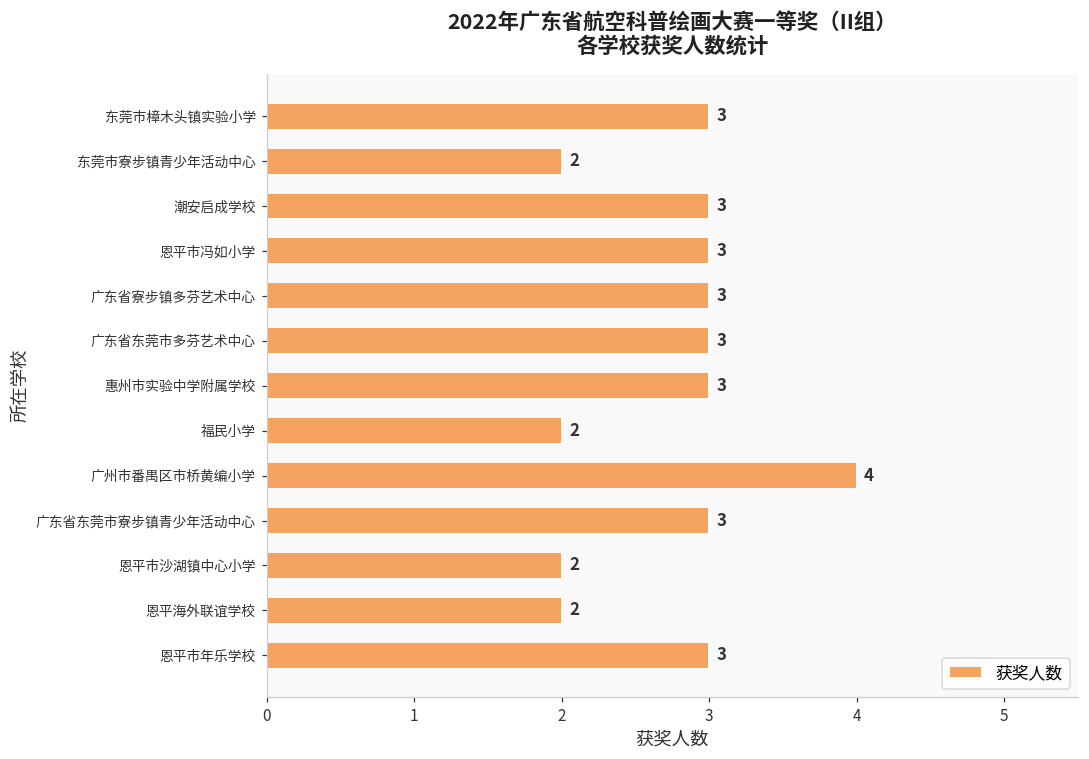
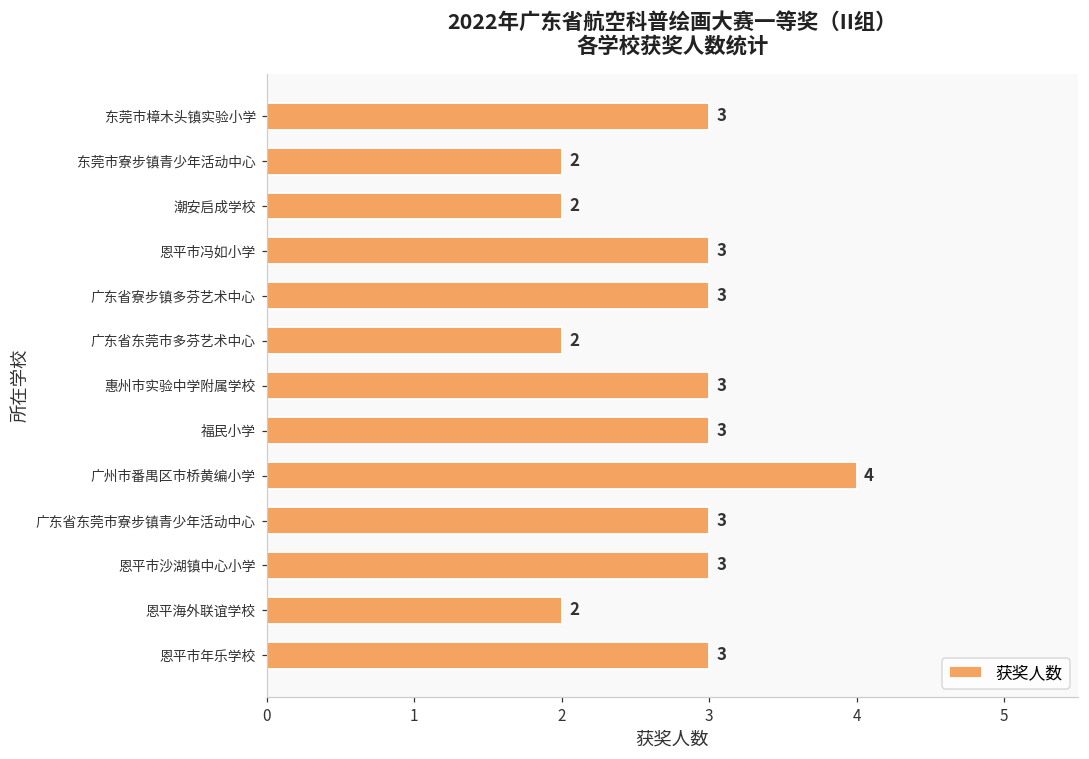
  {
    "东莞市樟木头镇实验小学": 3,
    "东莞市寮步镇青少年活动中心": 2,
-   "潮安启成学校": 3,
+   "潮安启成学校": 2,
    "恩平市冯如小学": 3,
    "广东省寮步镇多芬艺术中心": 3,
-   "广东省东莞市多芬艺术中心": 3,
+   "广东省东莞市多芬艺术中心": 2,
    "惠州市实验中学附属学校": 3,
-   "福民小学": 2,
+   "福民小学": 3,
    "广州市番禺区市桥黄编小学": 4,
    "广东省东莞市寮步镇青少年活动中心": 3,
-   "恩平市沙湖镇中心小学": 2,
+   "恩平市沙湖镇中心小学": 3,
    "恩平海外联谊学校": 2,
    "恩平市年乐学校": 3
  }
